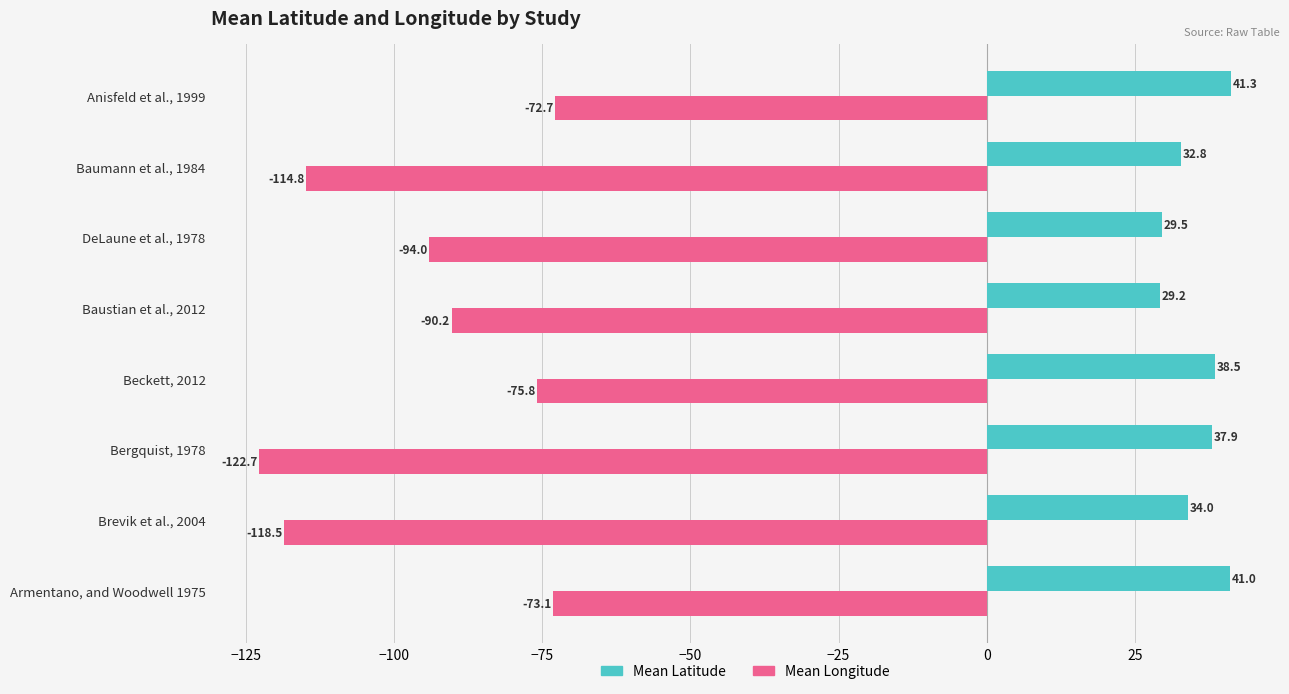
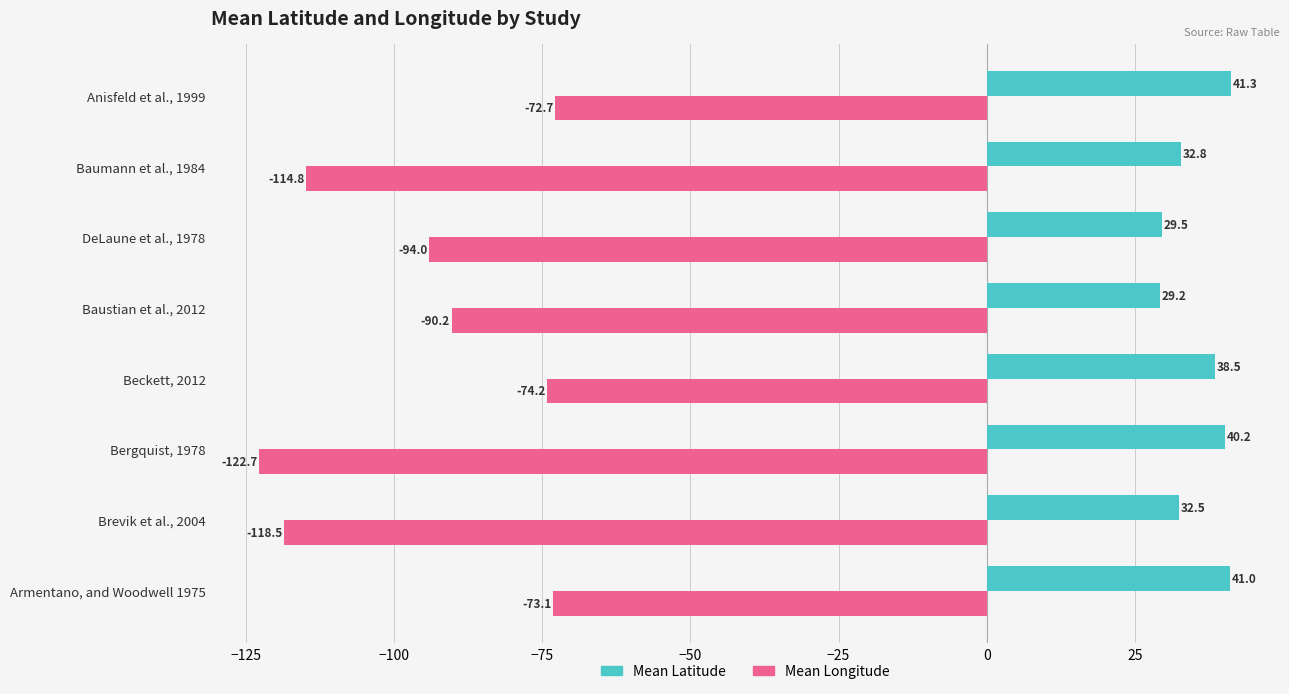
  {
    "Mean Latitude": {
      "Anisfeld et al., 1999": 41.3,
      "Baumann et al., 1984": 32.8,
      "DeLaune et al., 1978": 29.5,
      "Baustian et al., 2012": 29.2,
      "Beckett, 2012": 38.5,
-     "Bergquist, 1978": 37.9,
-     "Brevik et al., 2004": 34.0,
+     "Bergquist, 1978": 40.2,
+     "Brevik et al., 2004": 32.5,
      "Armentano, and Woodwell 1975": 41.0
    },
    "Mean Longitude": {
      "Anisfeld et al., 1999": -72.7,
      "Baumann et al., 1984": -114.8,
      "DeLaune et al., 1978": -94.0,
      "Baustian et al., 2012": -90.2,
-     "Beckett, 2012": -75.8,
+     "Beckett, 2012": -74.2,
      "Bergquist, 1978": -122.7,
      "Brevik et al., 2004": -118.5,
      "Armentano, and Woodwell 1975": -73.1
    }
  }
